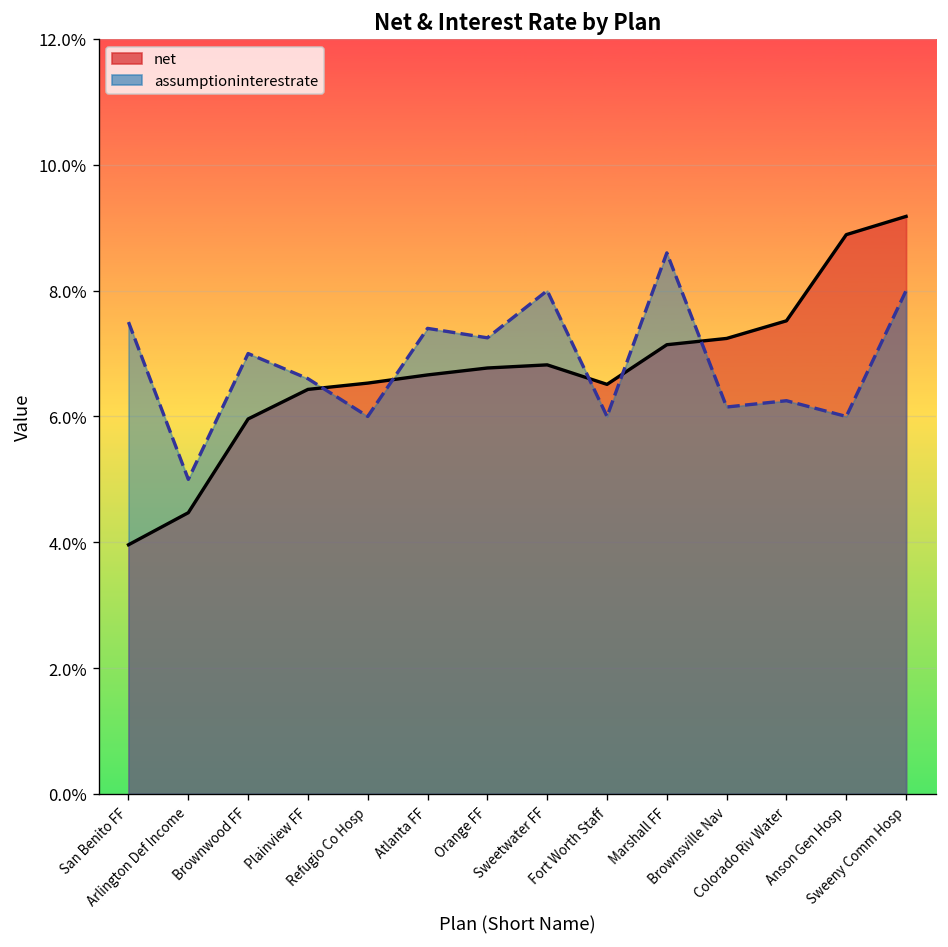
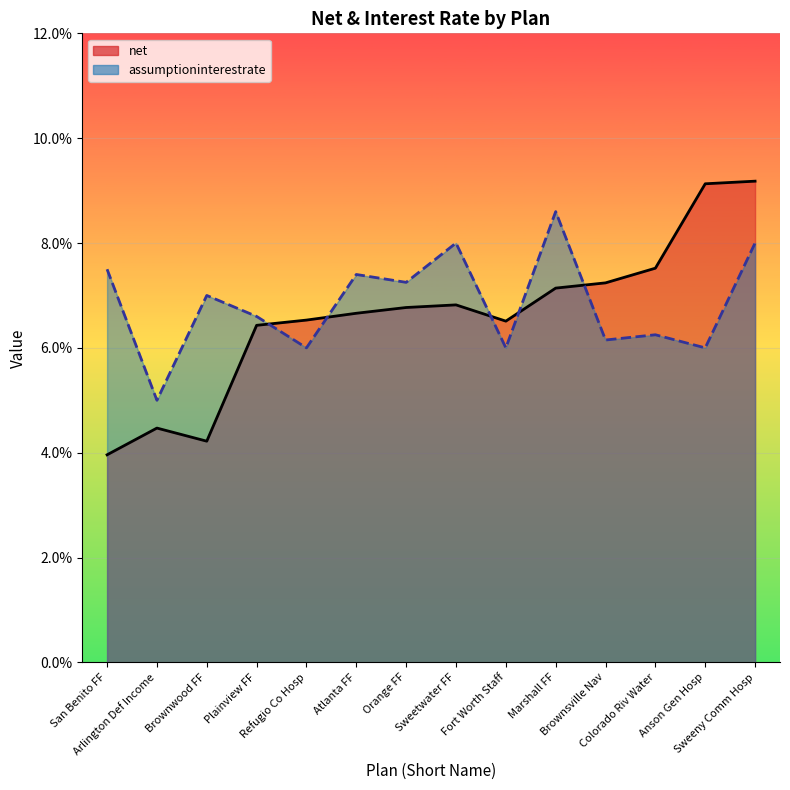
  {
    "net": {
      "San Benito FF": "4.0%",
      "Arlington Def Income": "4.5%",
-     "Brownwood FF": "6.0%",
+     "Brownwood FF": "4.2%",
      "Plainview FF": "6.4%",
      "Refugio Co Hosp": "6.5%",
      "Atlanta FF": "6.7%",
      "Orange FF": "6.8%",
      "Sweetwater FF": "6.8%",
      "Fort Worth Staff": "6.5%",
      "Marshall FF": "7.1%",
      "Brownsville Nav": "7.2%",
      "Colorado Riv Water": "7.5%",
-     "Anson Gen Hosp": "8.9%",
+     "Anson Gen Hosp": "9.1%",
      "Sweeny Comm Hosp": "9.2%"
    },
    "assumptioninterestrate": {
      "San Benito FF": "7.5%",
      "Arlington Def Income": "5.0%",
      "Brownwood FF": "7.0%",
      "Plainview FF": "6.6%",
      "Refugio Co Hosp": "6.0%",
      "Atlanta FF": "7.4%",
      "Orange FF": "7.2%",
      "Sweetwater FF": "8.0%",
      "Fort Worth Staff": "6.0%",
      "Marshall FF": "8.6%",
      "Brownsville Nav": "6.2%",
      "Colorado Riv Water": "6.3%",
      "Anson Gen Hosp": "6.0%",
      "Sweeny Comm Hosp": "8.0%"
    }
  }
